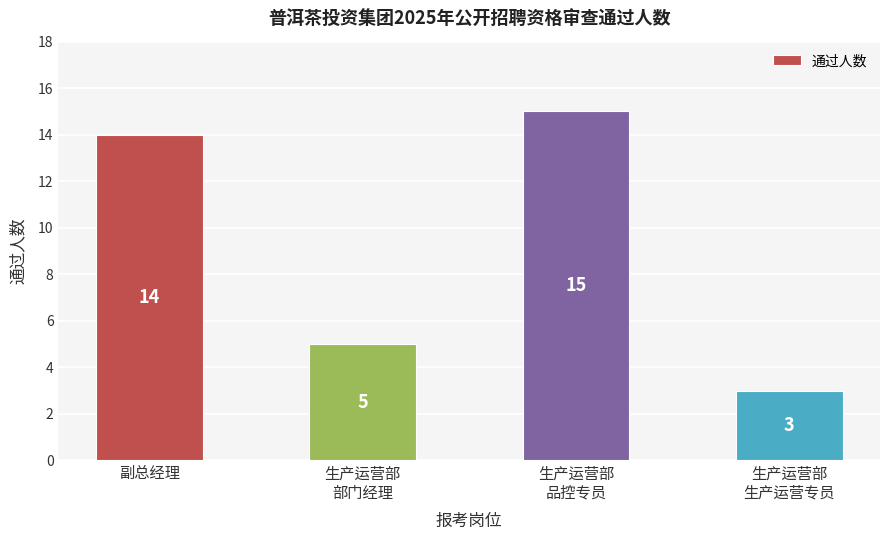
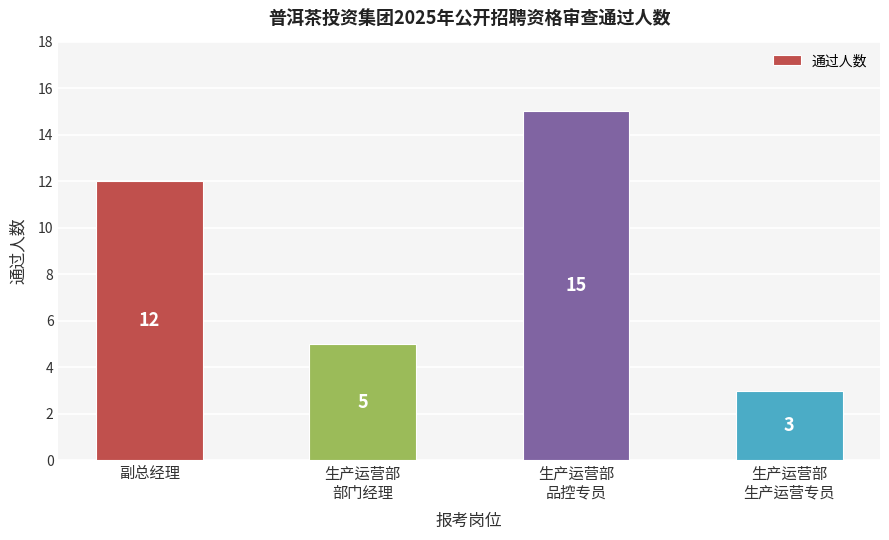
  {
-   "副总经理": 14,
+   "副总经理": 12,
    "生产运营部 部门经理": 5,
    "生产运营部 品控专员": 15,
    "生产运营部 生产运营专员": 3
  }
